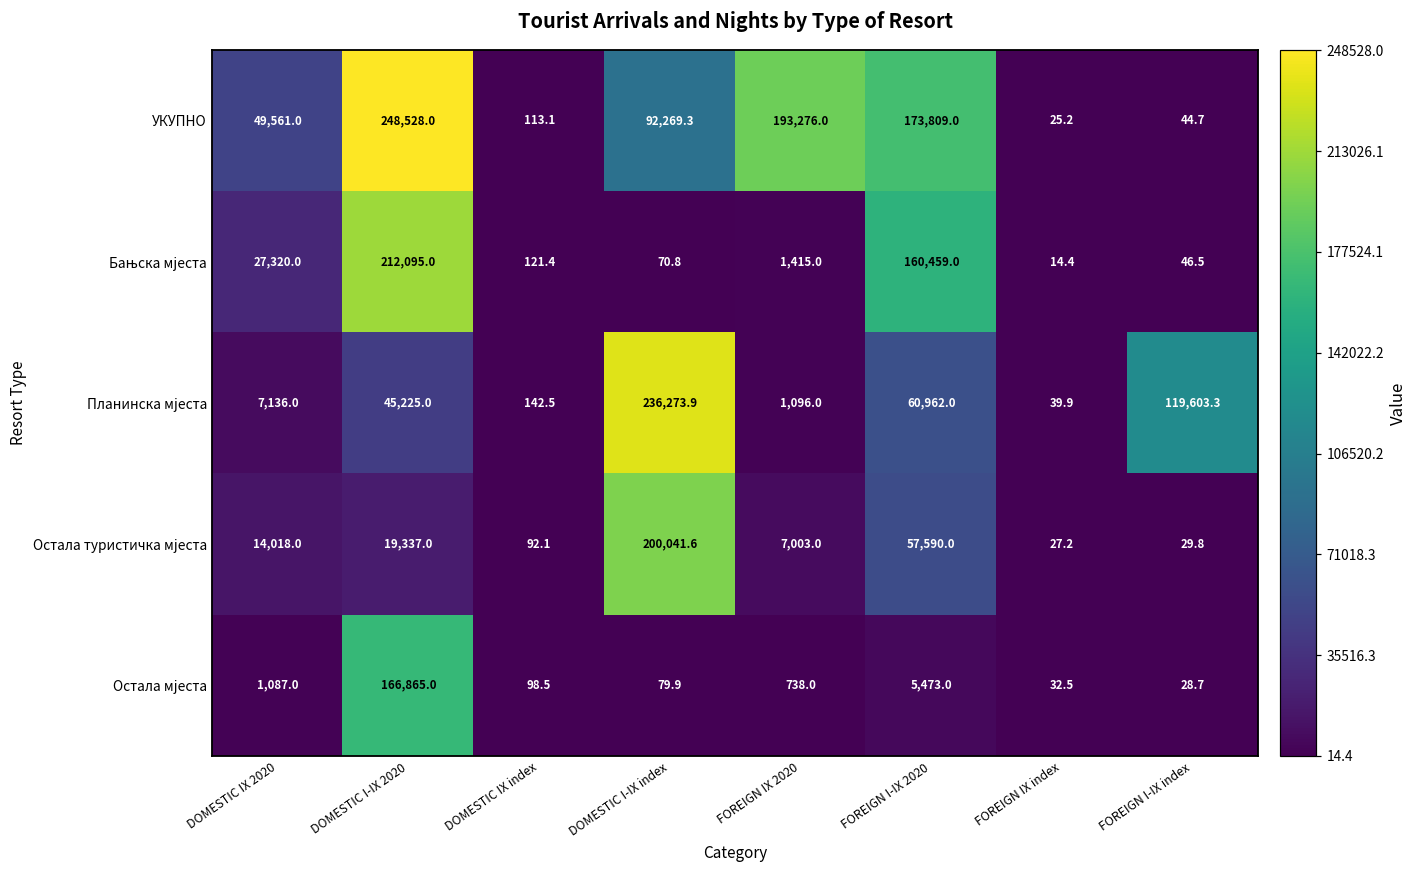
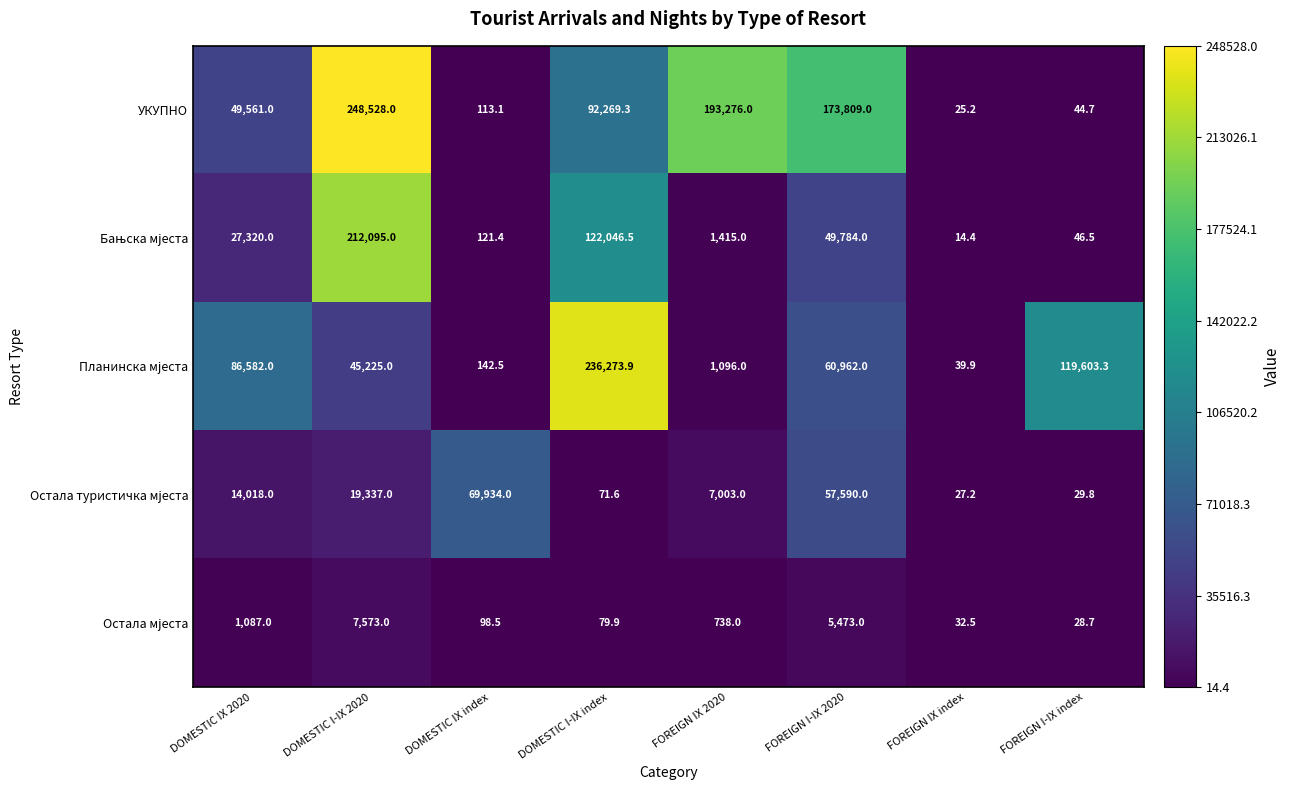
  {
    "УКУПНО": {
      "DOMESTIC IX 2020": "49,561.0",
      "DOMESTIC I-IX 2020": "248,528.0",
      "DOMESTIC IX index": "113.1",
      "DOMESTIC I-IX index": "92,269.3",
      "FOREIGN IX 2020": "193,276.0",
      "FOREIGN I-IX 2020": "173,809.0",
      "FOREIGN IX index": "25.2",
      "FOREIGN I-IX index": "44.7"
    },
    "Бањска мјеста": {
      "DOMESTIC IX 2020": "27,320.0",
      "DOMESTIC I-IX 2020": "212,095.0",
      "DOMESTIC IX index": "121.4",
-     "DOMESTIC I-IX index": "70.8",
+     "DOMESTIC I-IX index": "122,046.5",
      "FOREIGN IX 2020": "1,415.0",
-     "FOREIGN I-IX 2020": "160,459.0",
+     "FOREIGN I-IX 2020": "49,784.0",
      "FOREIGN IX index": "14.4",
      "FOREIGN I-IX index": "46.5"
    },
    "Планинска мјеста": {
-     "DOMESTIC IX 2020": "7,136.0",
+     "DOMESTIC IX 2020": "86,582.0",
      "DOMESTIC I-IX 2020": "45,225.0",
      "DOMESTIC IX index": "142.5",
      "DOMESTIC I-IX index": "236,273.9",
      "FOREIGN IX 2020": "1,096.0",
      "FOREIGN I-IX 2020": "60,962.0",
      "FOREIGN IX index": "39.9",
      "FOREIGN I-IX index": "119,603.3"
    },
    "Остала туристичка мјеста": {
      "DOMESTIC IX 2020": "14,018.0",
      "DOMESTIC I-IX 2020": "19,337.0",
-     "DOMESTIC IX index": "92.1",
-     "DOMESTIC I-IX index": "200,041.6",
+     "DOMESTIC IX index": "69,934.0",
+     "DOMESTIC I-IX index": "71.6",
      "FOREIGN IX 2020": "7,003.0",
      "FOREIGN I-IX 2020": "57,590.0",
      "FOREIGN IX index": "27.2",
      "FOREIGN I-IX index": "29.8"
    },
    "Остала мјеста": {
      "DOMESTIC IX 2020": "1,087.0",
-     "DOMESTIC I-IX 2020": "166,865.0",
+     "DOMESTIC I-IX 2020": "7,573.0",
      "DOMESTIC IX index": "98.5",
      "DOMESTIC I-IX index": "79.9",
      "FOREIGN IX 2020": "738.0",
      "FOREIGN I-IX 2020": "5,473.0",
      "FOREIGN IX index": "32.5",
      "FOREIGN I-IX index": "28.7"
    }
  }
